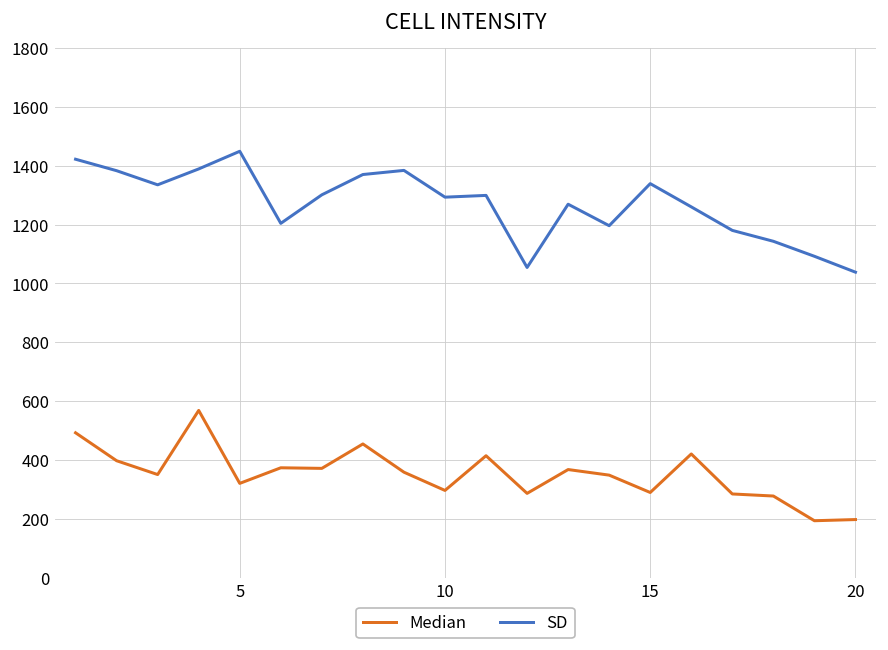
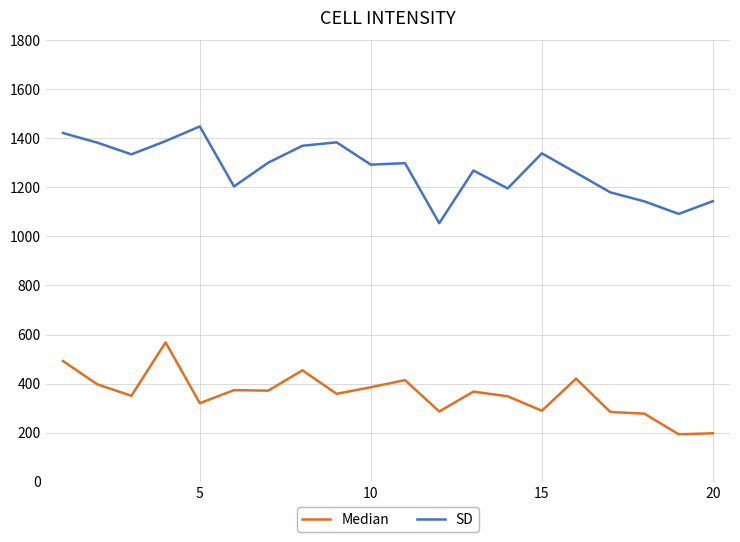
  {
    "Median": {
      "5": 320,
-     "10": 300,
+     "10": 390,
      "15": 290,
      "20": 200
    },
    "SD": {
      "5": 1450,
      "10": 1290,
      "15": 1340,
-     "20": 1040
+     "20": 1140
    }
  }
